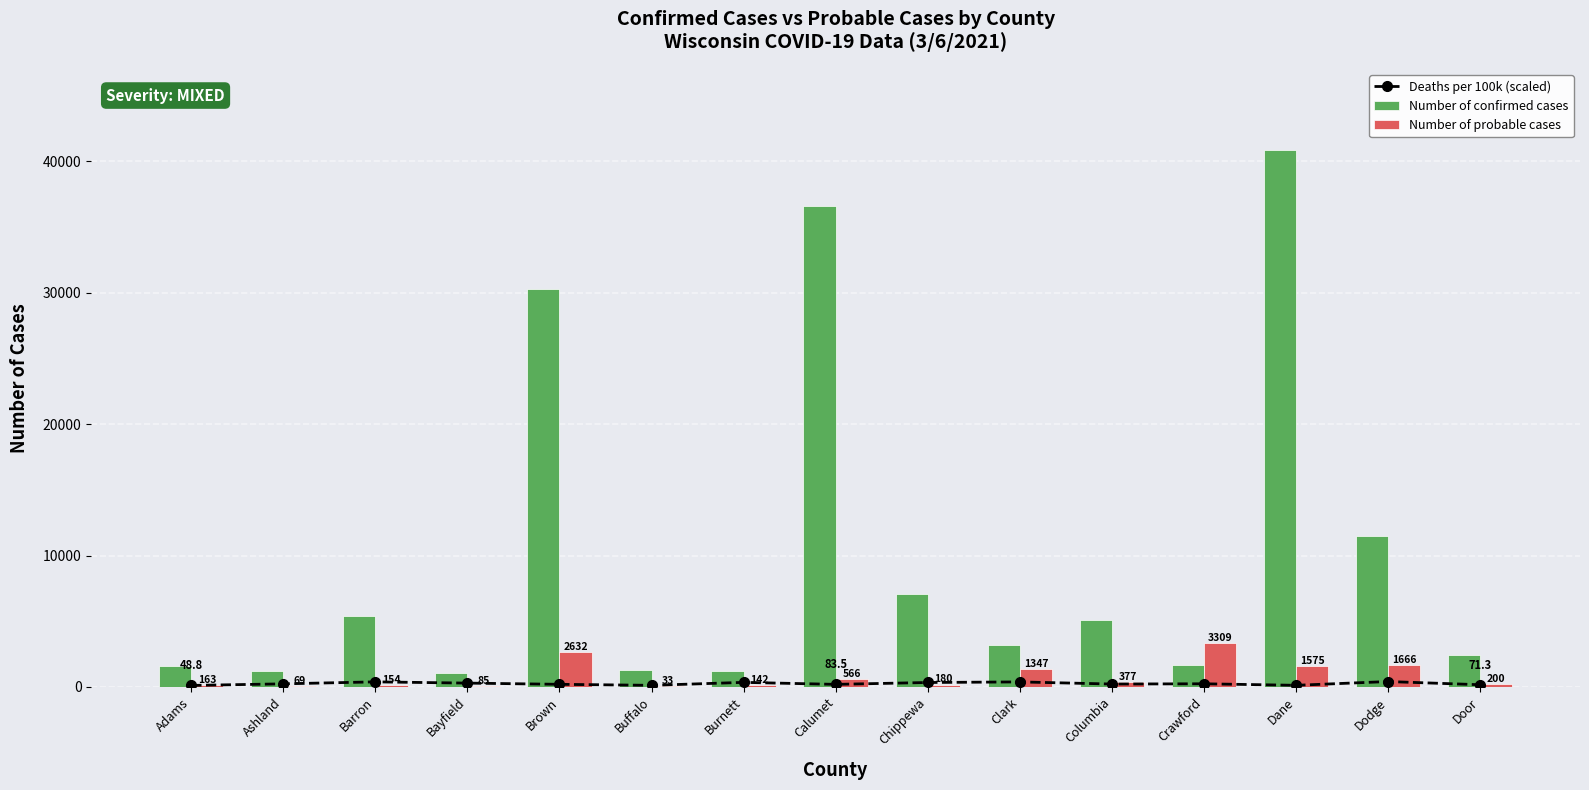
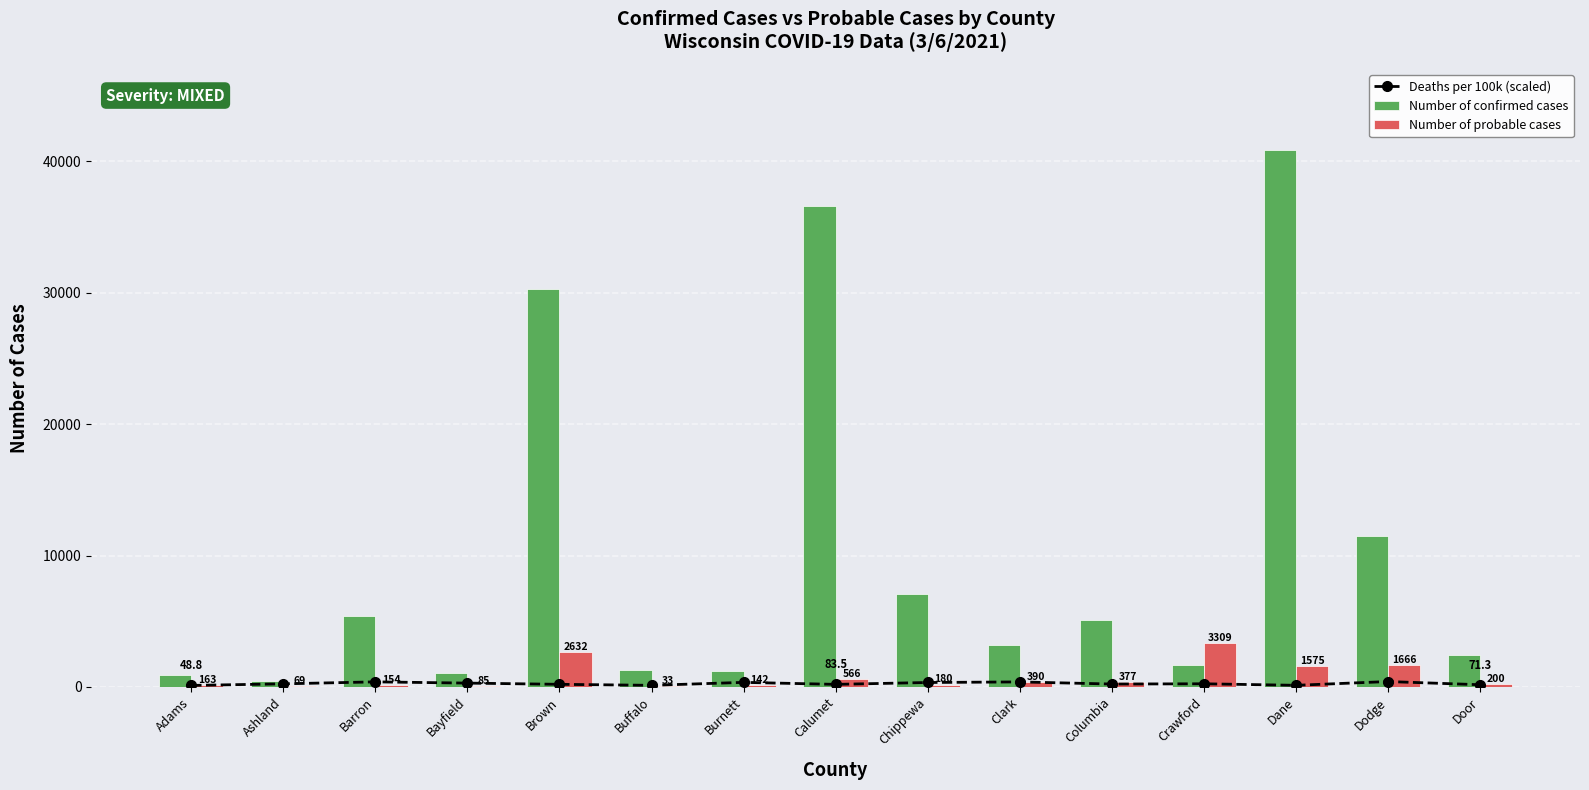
  {
    "Number of confirmed cases": {
-     "Adams": 1600,
-     "Ashland": 1200,
+     "Adams": 900,
+     "Ashland": 400,
      "Barron": 5400,
      "Bayfield": 1100,
      "Brown": 30300,
      "Buffalo": 1300,
      "Burnett": 1200,
      "Chippewa": 7100,
      "Clark": 3200,
      "Columbia": 5100,
      "Crawford": 1700,
      "Dane": 40900,
      "Dodge": 11500
    },
    "Deaths per 100k (scaled)": {
      "Adams": 100,
      "Ashland": 200,
      "Barron": 400,
      "Bayfield": 300,
      "Brown": 200,
      "Buffalo": 100,
      "Burnett": 300,
      "Calumet": 200,
      "Chippewa": 300,
      "Clark": 400,
      "Columbia": 200,
      "Crawford": 200,
      "Dane": 100,
      "Dodge": 400,
      "Door": 200
    },
    "Number of probable cases": {
      "Adams": 163,
      "Ashland": 69,
      "Barron": 154,
      "Bayfield": 85,
      "Brown": 2632,
      "Buffalo": 33,
      "Burnett": 142,
      "Calumet": 566,
      "Chippewa": 180,
-     "Clark": 1347,
+     "Clark": 390,
      "Columbia": 377,
      "Crawford": 3309,
      "Dane": 1575,
      "Dodge": 1666,
      "Door": 200
    }
  }
